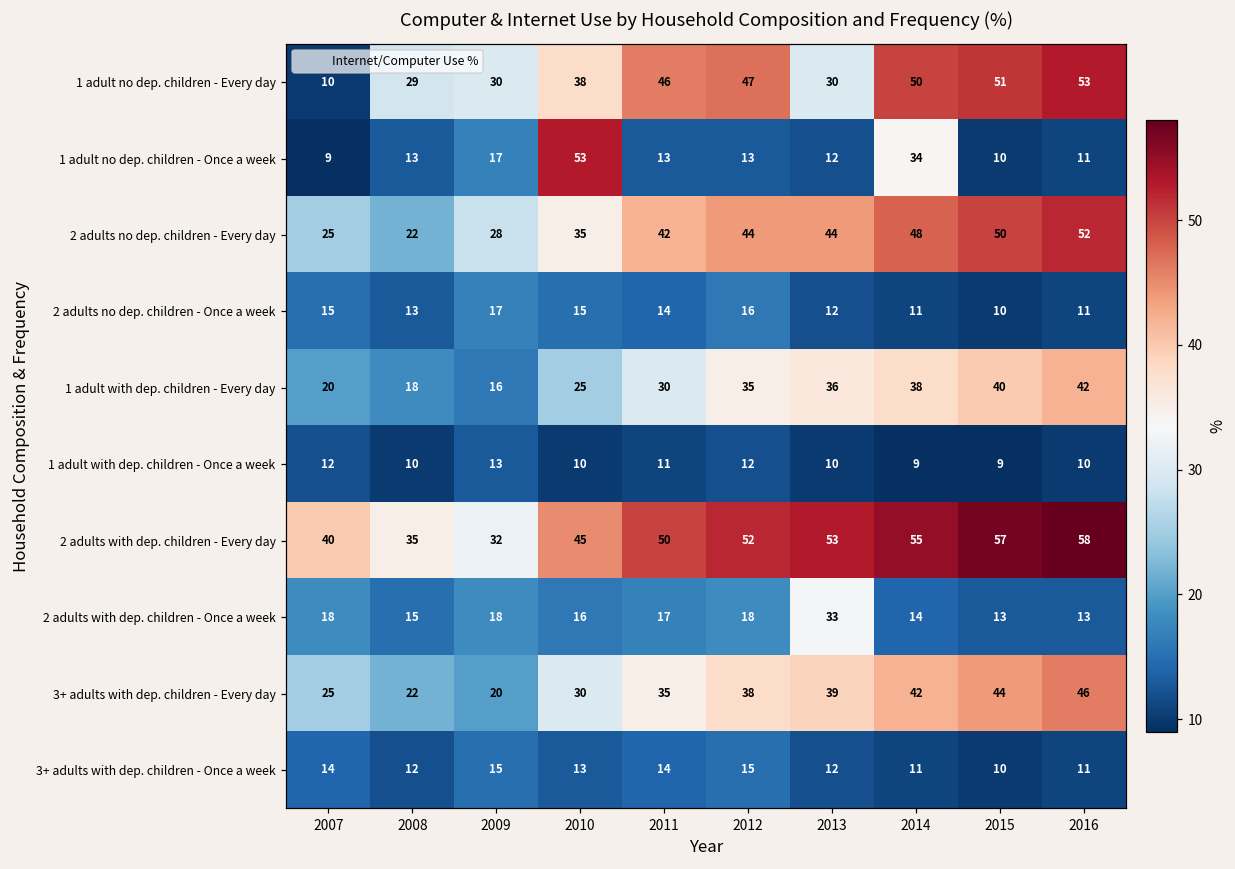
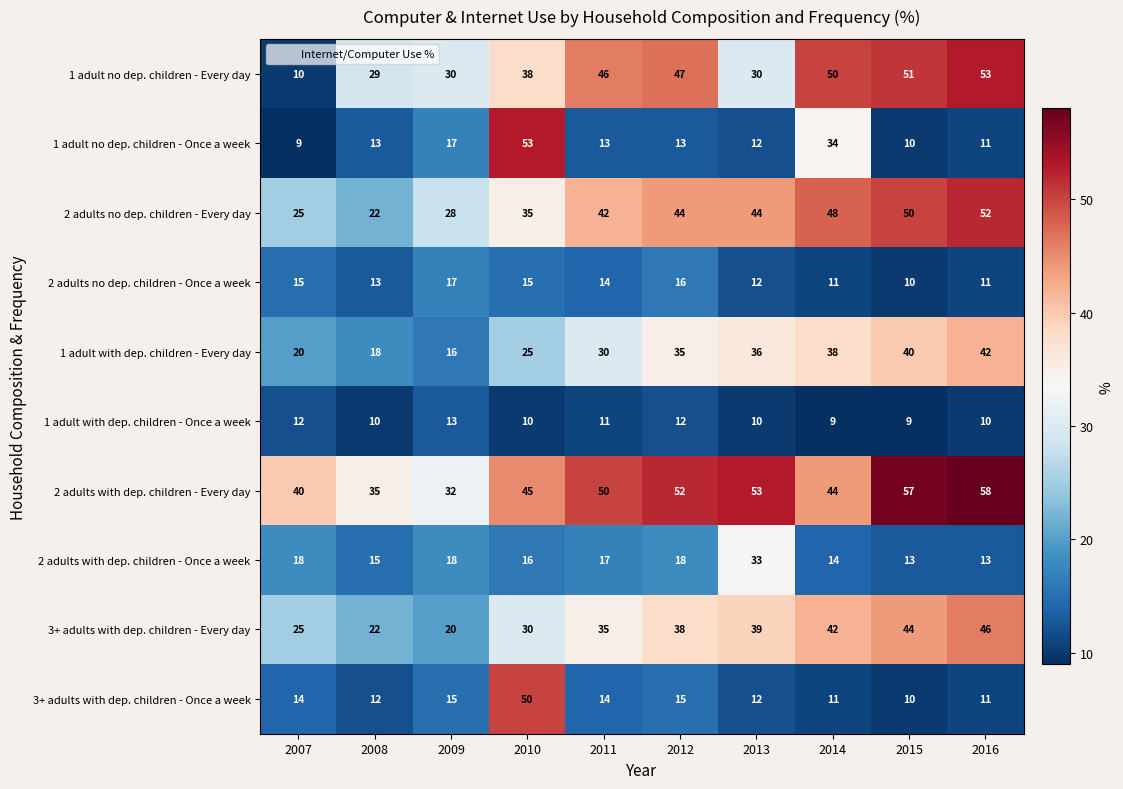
  {
    "1 adult no dep. children - Every day": {
      "2007": 10,
      "2008": 29,
      "2009": 30,
      "2010": 38,
      "2011": 46,
      "2012": 47,
      "2013": 30,
      "2014": 50,
      "2015": 51,
      "2016": 53
    },
    "1 adult no dep. children - Once a week": {
      "2007": 9,
      "2008": 13,
      "2009": 17,
      "2010": 53,
      "2011": 13,
      "2012": 13,
      "2013": 12,
      "2014": 34,
      "2015": 10,
      "2016": 11
    },
    "2 adults no dep. children - Every day": {
      "2007": 25,
      "2008": 22,
      "2009": 28,
      "2010": 35,
      "2011": 42,
      "2012": 44,
      "2013": 44,
      "2014": 48,
      "2015": 50,
      "2016": 52
    },
    "2 adults no dep. children - Once a week": {
      "2007": 15,
      "2008": 13,
      "2009": 17,
      "2010": 15,
      "2011": 14,
      "2012": 16,
      "2013": 12,
      "2014": 11,
      "2015": 10,
      "2016": 11
    },
    "1 adult with dep. children - Every day": {
      "2007": 20,
      "2008": 18,
      "2009": 16,
      "2010": 25,
      "2011": 30,
      "2012": 35,
      "2013": 36,
      "2014": 38,
      "2015": 40,
      "2016": 42
    },
    "1 adult with dep. children - Once a week": {
      "2007": 12,
      "2008": 10,
      "2009": 13,
      "2010": 10,
      "2011": 11,
      "2012": 12,
      "2013": 10,
      "2014": 9,
      "2015": 9,
      "2016": 10
    },
    "2 adults with dep. children - Every day": {
      "2007": 40,
      "2008": 35,
      "2009": 32,
      "2010": 45,
      "2011": 50,
      "2012": 52,
      "2013": 53,
-     "2014": 55,
+     "2014": 44,
      "2015": 57,
      "2016": 58
    },
    "2 adults with dep. children - Once a week": {
      "2007": 18,
      "2008": 15,
      "2009": 18,
      "2010": 16,
      "2011": 17,
      "2012": 18,
      "2013": 33,
      "2014": 14,
      "2015": 13,
      "2016": 13
    },
    "3+ adults with dep. children - Every day": {
      "2007": 25,
      "2008": 22,
      "2009": 20,
      "2010": 30,
      "2011": 35,
      "2012": 38,
      "2013": 39,
      "2014": 42,
      "2015": 44,
      "2016": 46
    },
    "3+ adults with dep. children - Once a week": {
      "2007": 14,
      "2008": 12,
      "2009": 15,
-     "2010": 13,
+     "2010": 50,
      "2011": 14,
      "2012": 15,
      "2013": 12,
      "2014": 11,
      "2015": 10,
      "2016": 11
    }
  }
